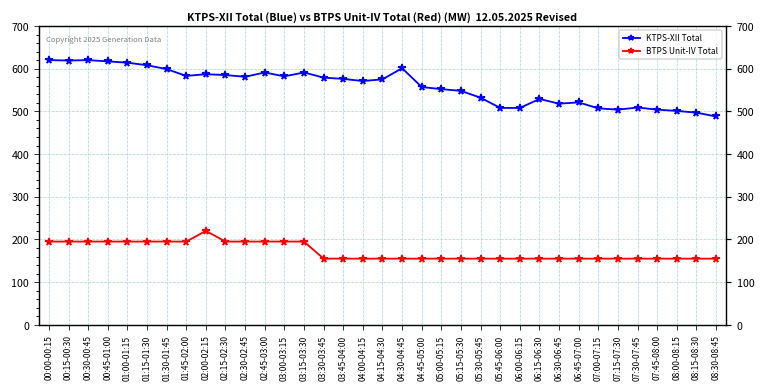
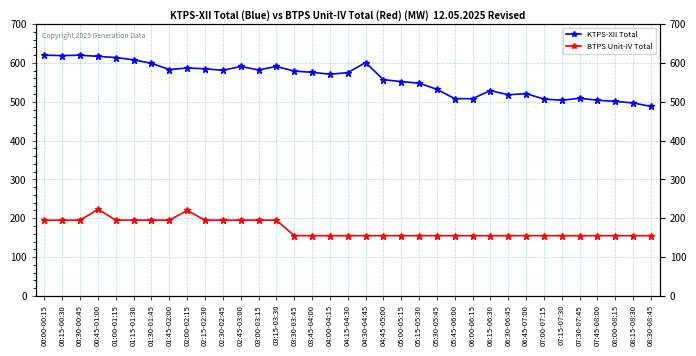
  {
    "KTPS-XII Total": {
      "00:45-01:00": 620,
      "01:00-01:15": 610,
      "01:15-01:30": 610,
      "01:30-01:45": 600,
      "01:45-02:00": 580,
      "02:00-02:15": 590,
      "02:15-02:30": 590,
      "02:30-02:45": 580,
      "02:45-03:00": 590,
      "03:00-03:15": 580,
      "03:15-03:30": 590,
      "03:30-03:45": 580,
      "03:45-04:00": 580,
      "04:00-04:15": 570,
      "04:15-04:30": 580,
      "04:30-04:45": 600,
      "04:45-05:00": 560,
      "05:00-05:15": 550,
      "05:15-05:30": 550,
      "05:30-05:45": 530,
      "05:45-06:00": 510,
      "06:00-06:15": 510,
      "06:15-06:30": 530,
      "06:30-06:45": 520,
      "06:45-07:00": 520,
      "07:00-07:15": 510,
      "07:15-07:30": 500,
      "07:30-07:45": 510,
      "07:45-08:00": 500,
      "08:00-08:15": 500,
      "08:15-08:30": 500,
      "08:30-08:45": 490
    },
    "BTPS Unit-IV Total": {
      "00:00-00:15": 200,
      "00:15-00:30": 200,
      "00:30-00:45": 200,
-     "00:45-01:00": 200,
+     "00:45-01:00": 220,
      "01:00-01:15": 200,
      "01:15-01:30": 200,
      "01:30-01:45": 200,
      "01:45-02:00": 200,
      "02:00-02:15": 220,
      "02:15-02:30": 200,
      "02:30-02:45": 200,
      "02:45-03:00": 200,
      "03:00-03:15": 200,
      "03:15-03:30": 200,
      "03:30-03:45": 160,
      "03:45-04:00": 160,
      "04:00-04:15": 160,
      "04:15-04:30": 160,
      "04:30-04:45": 160,
      "04:45-05:00": 160,
      "05:00-05:15": 160,
      "05:15-05:30": 160,
      "05:30-05:45": 160,
      "05:45-06:00": 160,
      "06:00-06:15": 160,
      "06:15-06:30": 160,
      "06:30-06:45": 160,
      "06:45-07:00": 160,
      "07:00-07:15": 160,
      "07:15-07:30": 160,
      "07:30-07:45": 160,
      "07:45-08:00": 160,
      "08:00-08:15": 160,
      "08:15-08:30": 160,
      "08:30-08:45": 160
    }
  }
